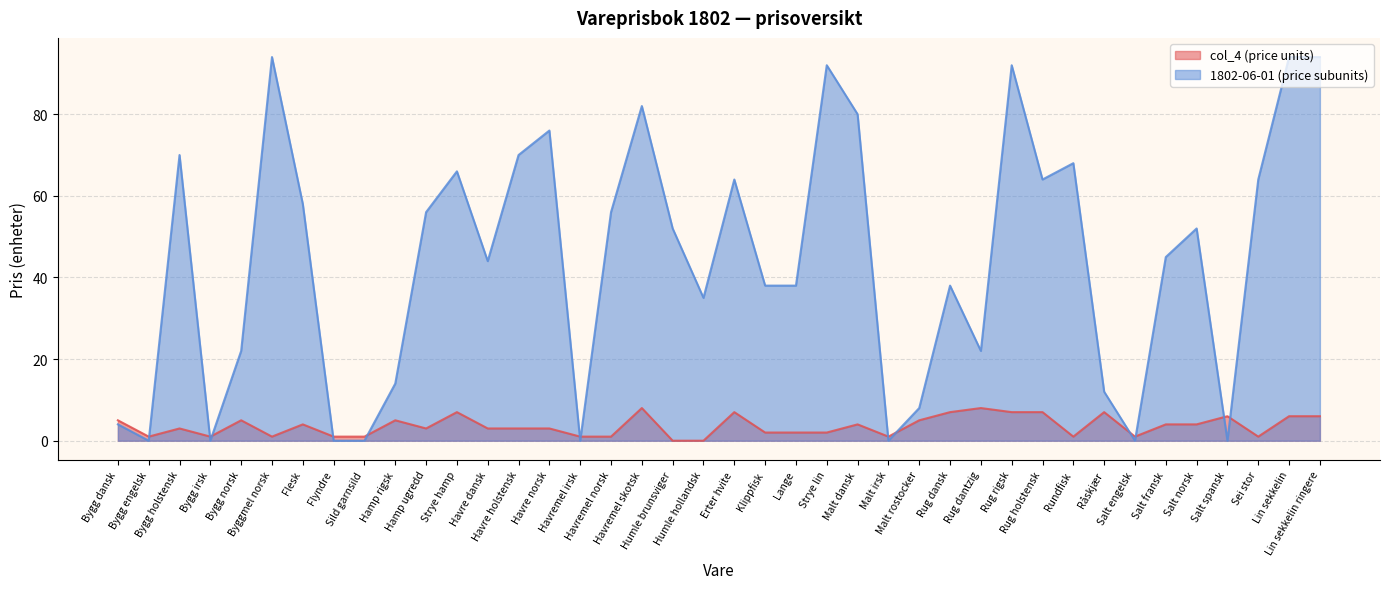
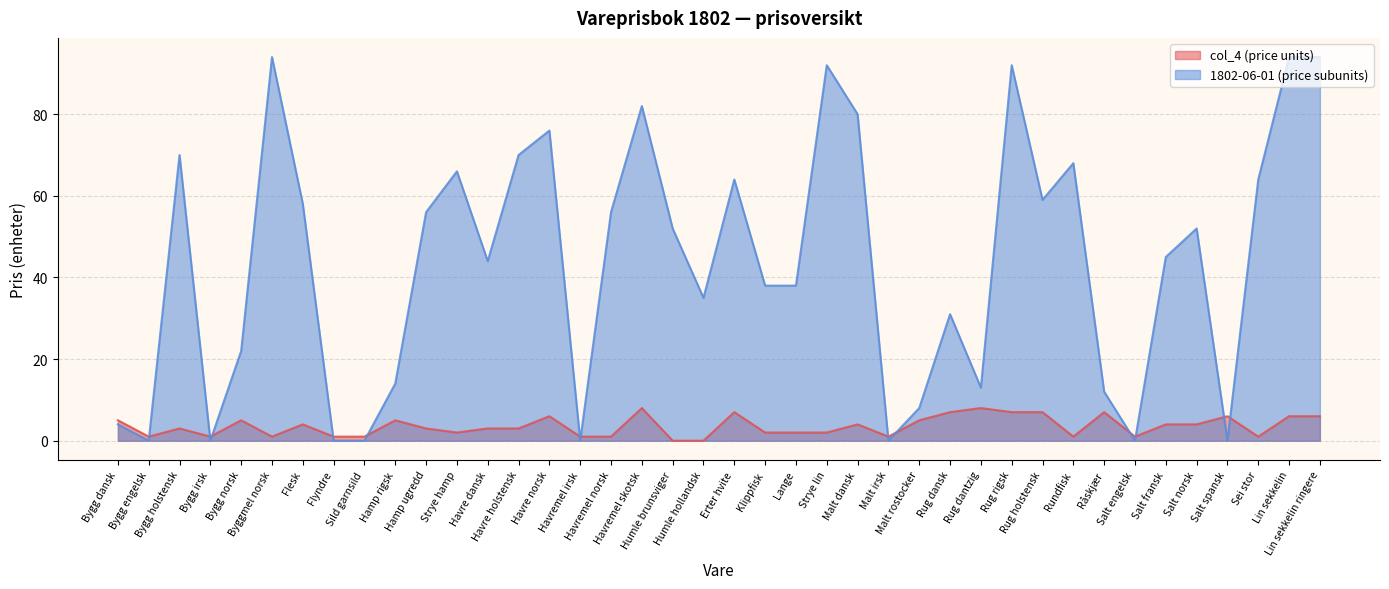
  {
    "col_4 (price units)": {
      "Bygg dansk": 5,
      "Bygg engelsk": 1,
      "Bygg holstensk": 3,
      "Bygg irsk": 1,
      "Bygg norsk": 5,
      "Byggmel norsk": 1,
      "Flesk": 4,
      "Flyndre": 1,
      "Sild garnsild": 1,
      "Hamp rigsk": 5,
      "Hamp ugredd": 3,
-     "Strye hamp": 7,
+     "Strye hamp": 2,
      "Havre dansk": 3,
      "Havre holstensk": 3,
-     "Havre norsk": 3,
+     "Havre norsk": 6,
      "Havremel irsk": 1,
      "Havremel norsk": 1,
      "Havremel skotsk": 8,
      "Humle brunsviger": 0,
      "Humle hollandsk": 0,
      "Erter hvite": 7,
      "Klippfisk": 2,
      "Lange": 2,
      "Strye lin": 2,
      "Malt dansk": 4,
      "Malt irsk": 1,
      "Malt rostocker": 5,
      "Rug dansk": 7,
      "Rug dantzig": 8,
      "Rug rigsk": 7,
      "Rug holstensk": 7,
      "Rundfisk": 1,
      "Råskjær": 7,
      "Salt engelsk": 1,
      "Salt fransk": 4,
      "Salt norsk": 4,
      "Salt spansk": 6,
      "Sei stor": 1,
      "Lin sekkelin": 6,
      "Lin sekkelin ringere": 6
    },
    "1802-06-01 (price subunits)": {
      "Bygg dansk": 4,
      "Bygg engelsk": 0,
      "Bygg holstensk": 70,
      "Bygg irsk": 0,
      "Bygg norsk": 22,
      "Byggmel norsk": 94,
      "Flesk": 58,
      "Flyndre": 0,
      "Sild garnsild": 0,
      "Hamp rigsk": 14,
      "Hamp ugredd": 56,
      "Strye hamp": 66,
      "Havre dansk": 44,
      "Havre holstensk": 70,
      "Havre norsk": 76,
      "Havremel irsk": 0,
      "Havremel norsk": 56,
      "Havremel skotsk": 82,
      "Humle brunsviger": 52,
      "Humle hollandsk": 35,
      "Erter hvite": 64,
      "Klippfisk": 38,
      "Lange": 38,
      "Strye lin": 92,
      "Malt dansk": 80,
      "Malt irsk": 0,
      "Malt rostocker": 8,
-     "Rug dansk": 38,
-     "Rug dantzig": 22,
+     "Rug dansk": 31,
+     "Rug dantzig": 13,
      "Rug rigsk": 92,
-     "Rug holstensk": 64,
+     "Rug holstensk": 59,
      "Rundfisk": 68,
      "Råskjær": 12,
      "Salt engelsk": 0,
      "Salt fransk": 45,
      "Salt norsk": 52,
      "Salt spansk": 0,
      "Sei stor": 64
    }
  }
